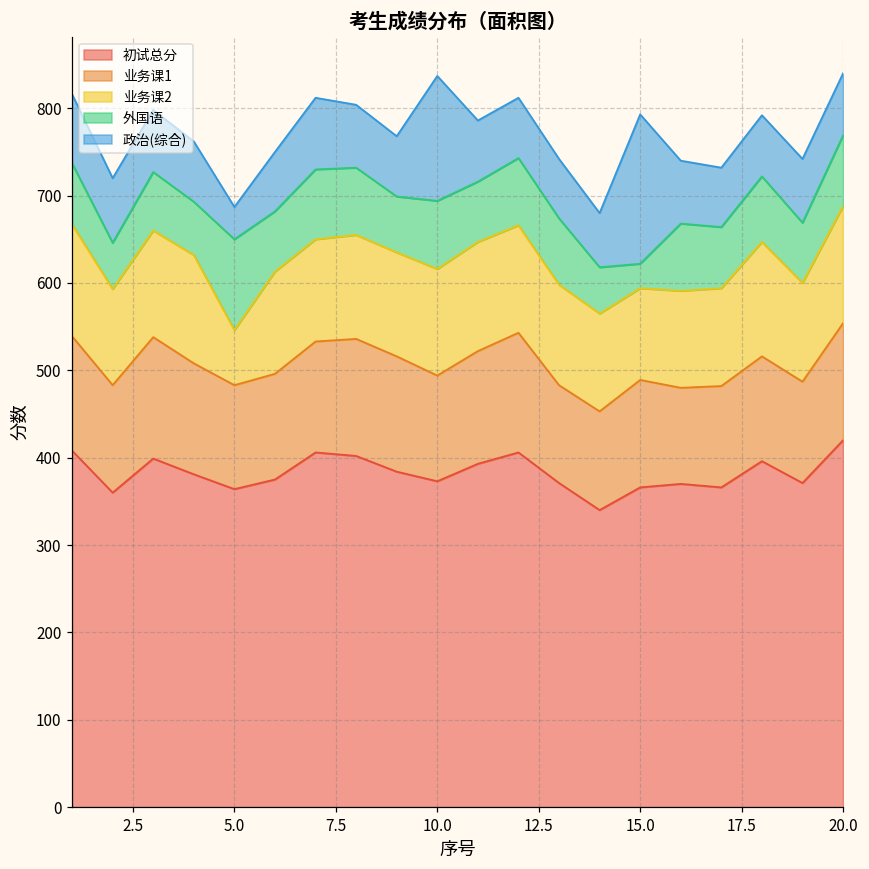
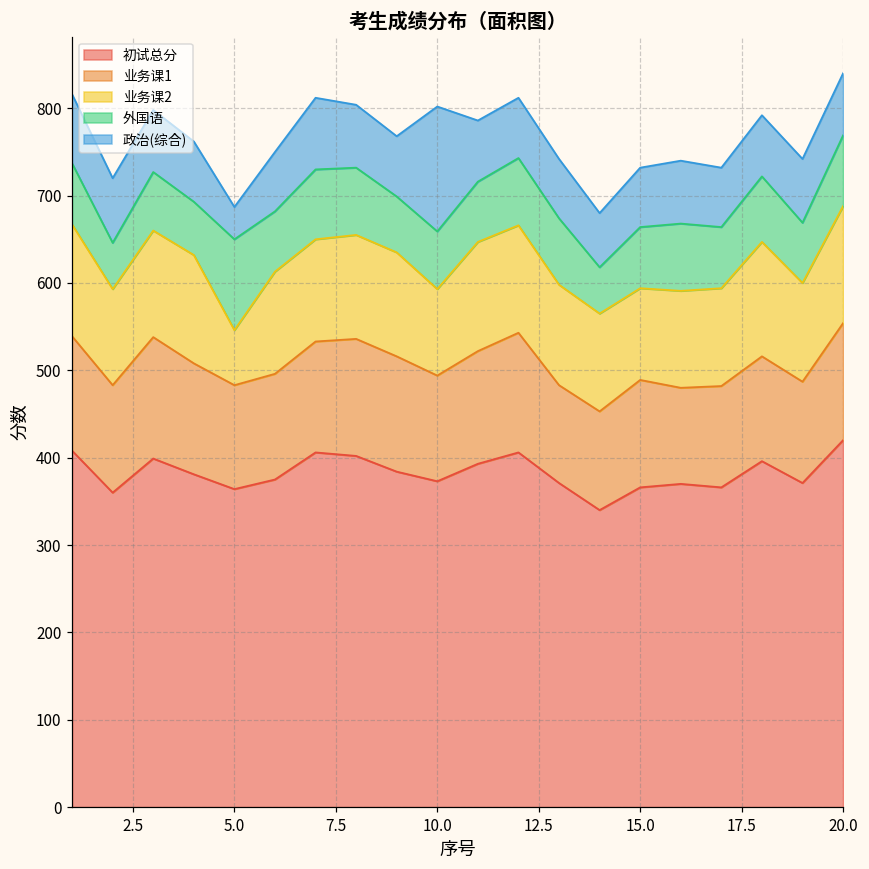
  {
    "业务课2": {
      "5.0": 60,
-     "10.0": 120,
+     "10.0": 100,
      "15.0": 110,
      "20.0": 130
    },
    "外国语": {
      "5.0": 100,
-     "10.0": 80,
-     "15.0": 30,
+     "10.0": 70,
+     "15.0": 70,
      "20.0": 80
    },
    "政治(综合)": {
      "5.0": 40,
      "10.0": 140,
-     "15.0": 170,
+     "15.0": 70,
      "20.0": 70
    }
  }
